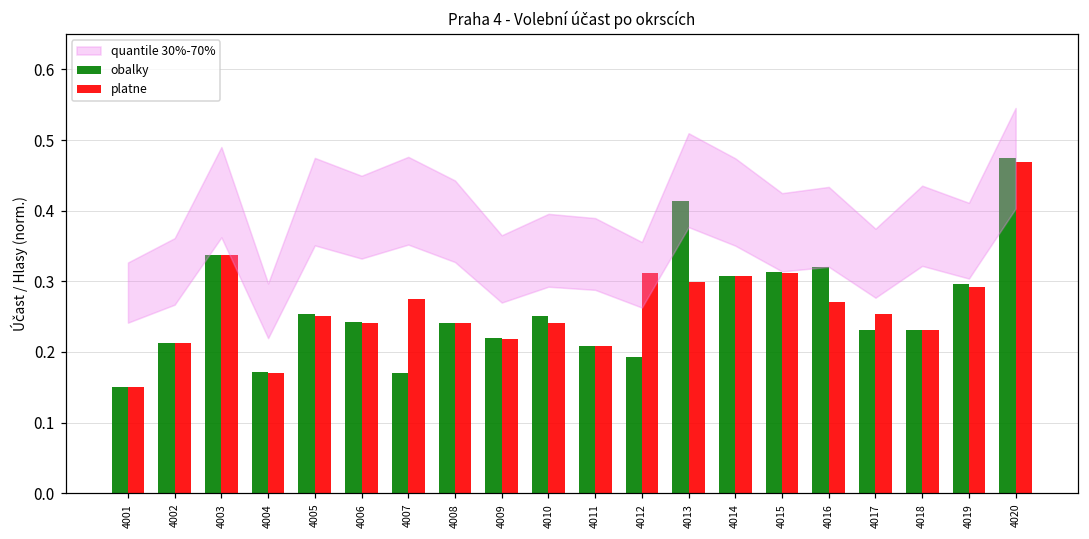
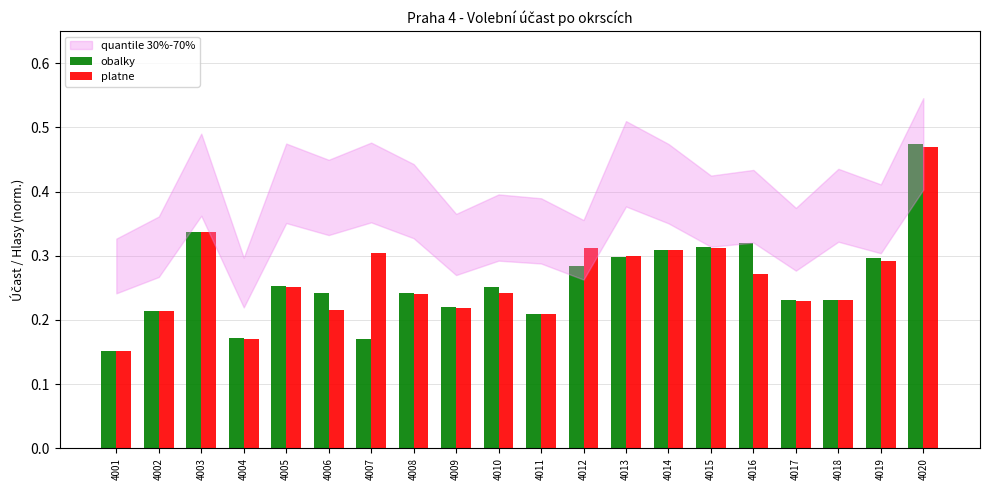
  {
    "obalky": {
      "4001": 0.15,
      "4002": 0.21,
      "4003": 0.34,
      "4004": 0.17,
      "4005": 0.25,
      "4006": 0.24,
      "4007": 0.17,
      "4008": 0.24,
      "4009": 0.22,
      "4010": 0.25,
      "4011": 0.21,
-     "4012": 0.19,
-     "4013": 0.41,
+     "4012": 0.28,
+     "4013": 0.30,
      "4014": 0.31,
      "4015": 0.31,
      "4016": 0.32,
      "4017": 0.23,
      "4018": 0.23,
      "4019": 0.30,
      "4020": 0.47
    },
    "platne": {
      "4001": 0.15,
      "4002": 0.21,
      "4003": 0.34,
      "4004": 0.17,
      "4005": 0.25,
-     "4006": 0.24,
-     "4007": 0.28,
+     "4006": 0.22,
+     "4007": 0.30,
      "4008": 0.24,
      "4009": 0.22,
      "4010": 0.24,
      "4011": 0.21,
      "4012": 0.31,
      "4013": 0.30,
      "4014": 0.31,
      "4015": 0.31,
      "4016": 0.27,
-     "4017": 0.25,
+     "4017": 0.23,
      "4018": 0.23,
      "4019": 0.29,
      "4020": 0.47
    }
  }
